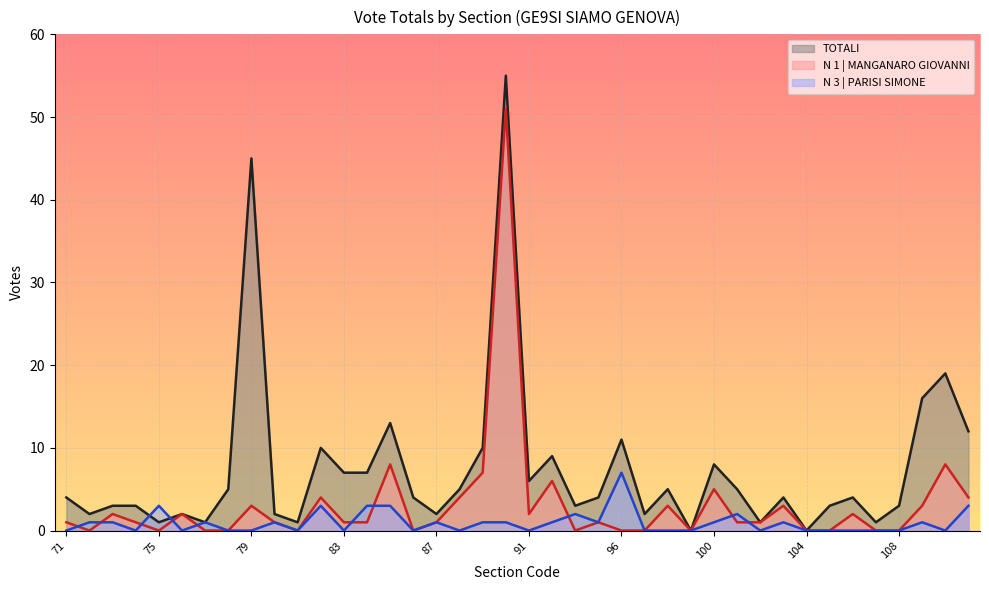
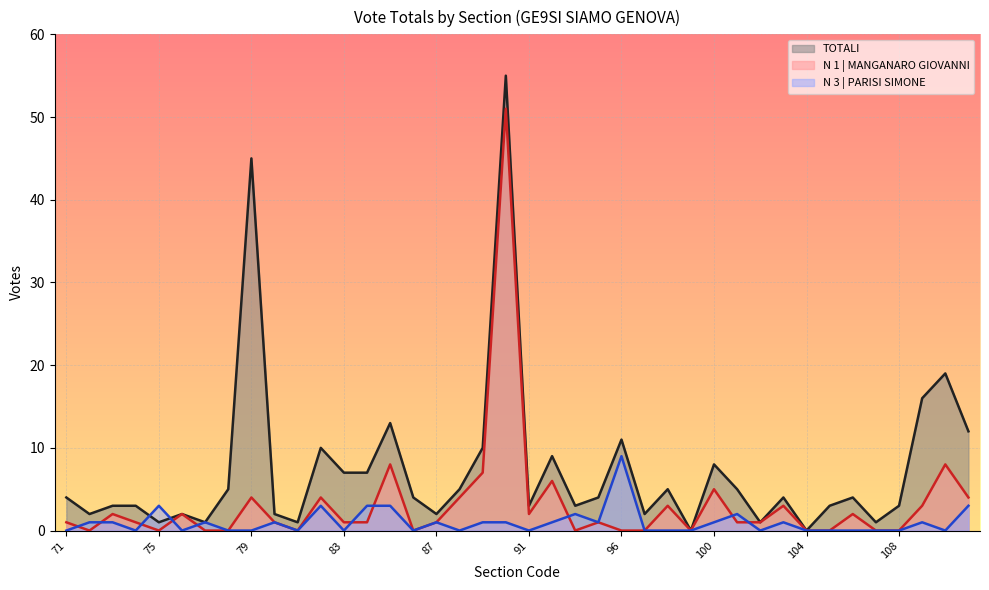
  {
    "TOTALI": {
      "71": 4,
      "75": 1,
      "79": 45,
      "83": 7,
      "87": 2,
-     "91": 6,
+     "91": 3,
      "96": 11,
      "100": 8,
      "108": 3
    },
    "N 1 | MANGANARO GIOVANNI": {
      "71": 1,
      "75": 0,
-     "79": 3,
+     "79": 4,
      "83": 1,
      "91": 2,
      "96": 0,
      "100": 5
    },
    "N 3 | PARISI SIMONE": {
      "71": 0,
      "75": 3,
      "79": 0,
      "83": 0,
      "91": 0,
-     "96": 7,
+     "96": 9,
      "100": 1
    }
  }
